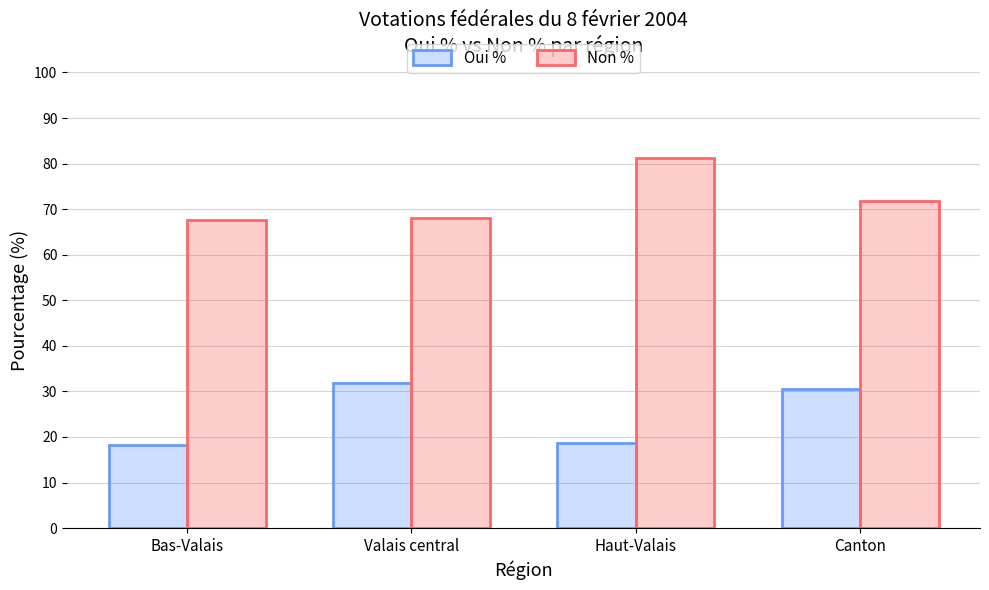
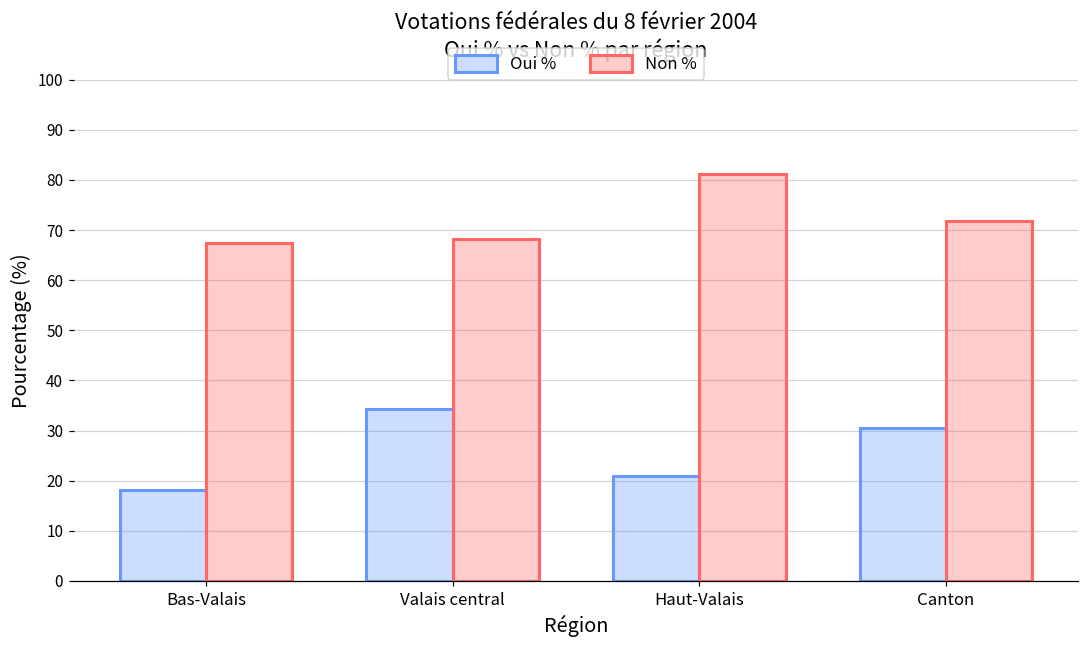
  {
    "Oui %": {
      "Bas-Valais": 18,
-     "Valais central": 32,
-     "Haut-Valais": 19,
+     "Valais central": 34,
+     "Haut-Valais": 21,
      "Canton": 30
    },
    "Non %": {
      "Bas-Valais": 68,
      "Valais central": 68,
      "Haut-Valais": 81,
      "Canton": 72
    }
  }
